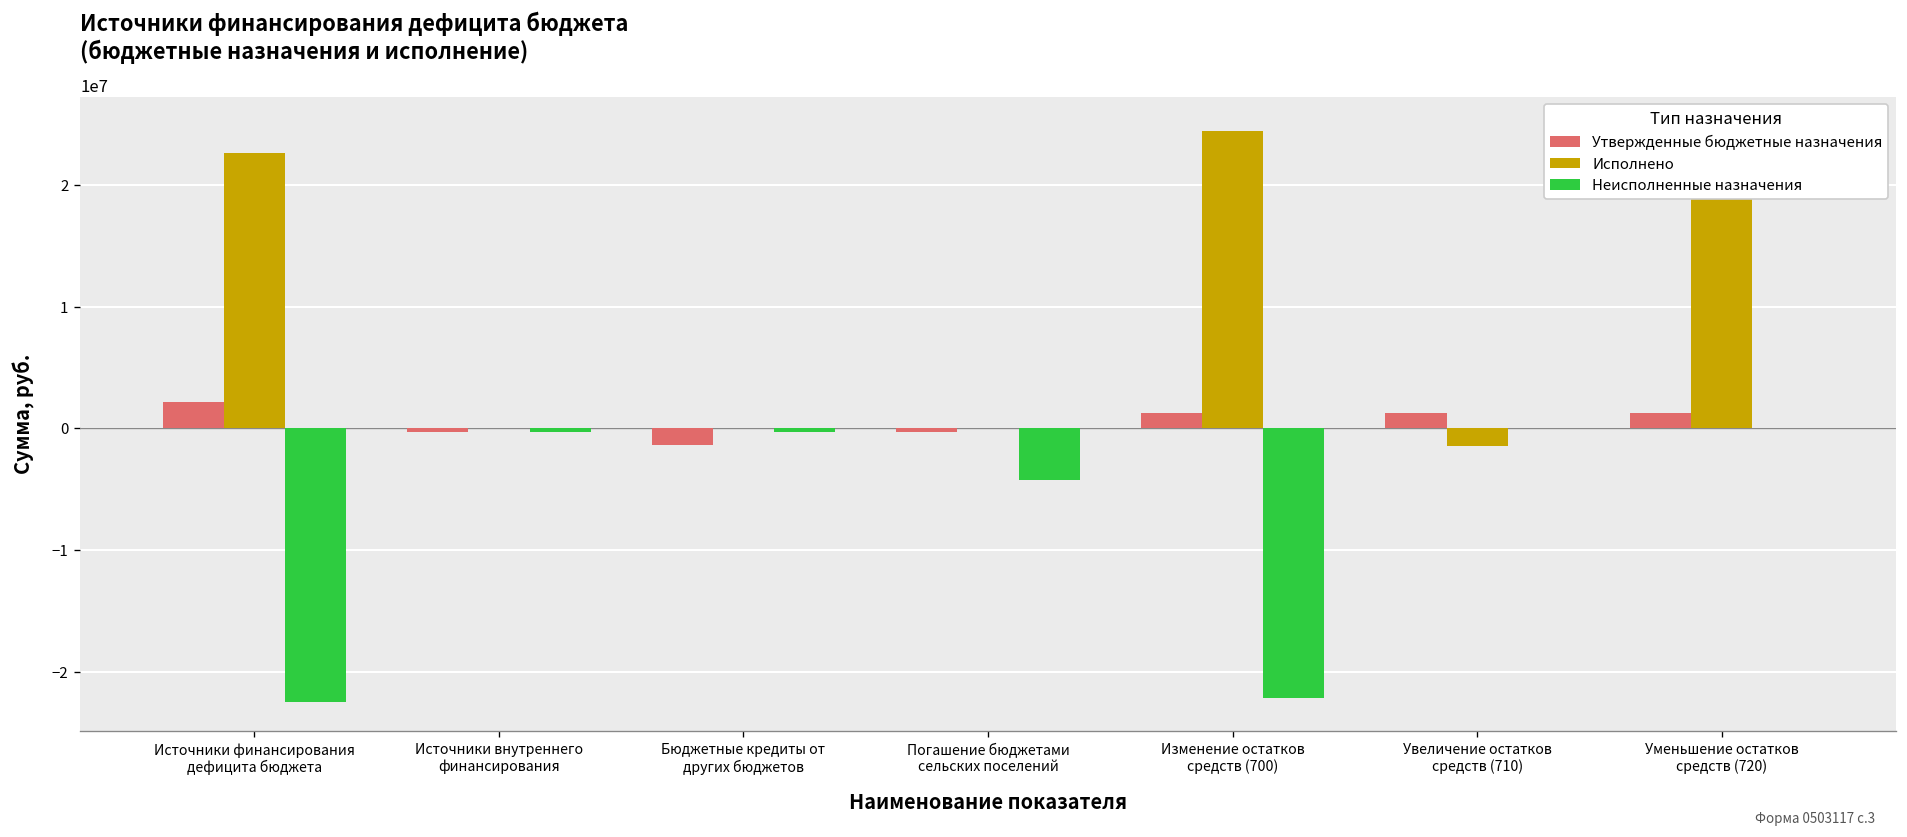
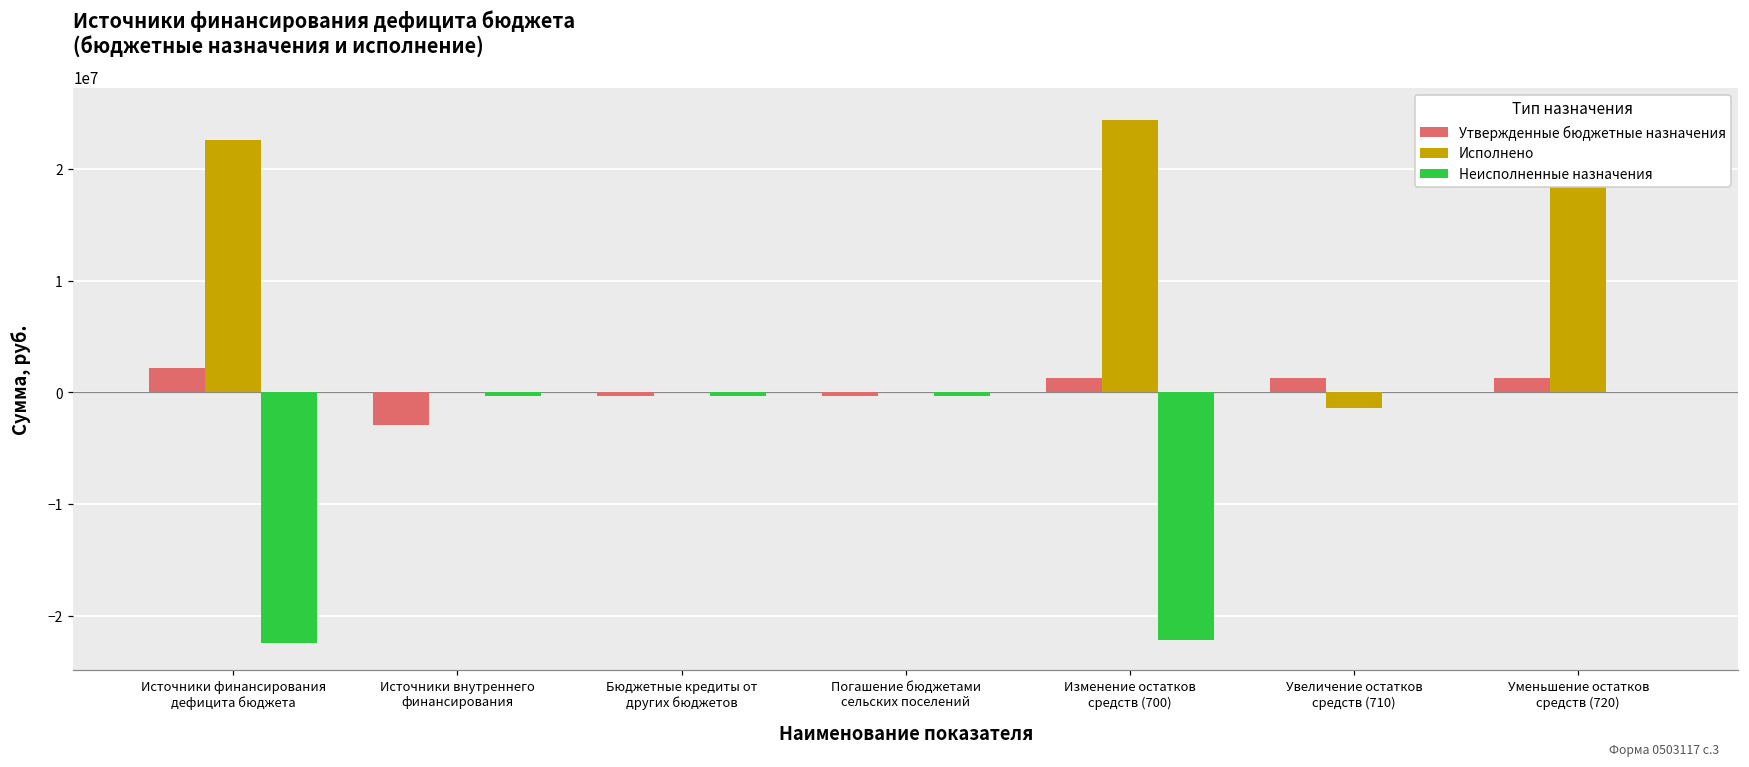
  {
    "Утвержденные бюджетные назначения": {
      "Источники финансирования дефицита бюджета": 2200000,
-     "Источники внутреннего финансирования": -300000,
-     "Бюджетные кредиты от других бюджетов": -1400000,
+     "Источники внутреннего финансирования": -2900000,
+     "Бюджетные кредиты от других бюджетов": -300000,
      "Погашение бюджетами сельских поселений": -300000,
      "Изменение остатков средств (700)": 1300000,
      "Увеличение остатков средств (710)": 1300000,
      "Уменьшение остатков средств (720)": 1300000
    },
    "Исполнено": {
      "Источники финансирования дефицита бюджета": 22600000,
      "Источники внутреннего финансирования": 0,
      "Бюджетные кредиты от других бюджетов": 0,
      "Погашение бюджетами сельских поселений": 0,
      "Изменение остатков средств (700)": 24400000,
      "Увеличение остатков средств (710)": -1400000
    },
    "Неисполненные назначения": {
      "Источники финансирования дефицита бюджета": -22500000,
      "Источники внутреннего финансирования": -300000,
      "Бюджетные кредиты от других бюджетов": -300000,
-     "Погашение бюджетами сельских поселений": -4300000,
+     "Погашение бюджетами сельских поселений": -300000,
      "Изменение остатков средств (700)": -22200000,
      "Увеличение остатков средств (710)": 0,
      "Уменьшение остатков средств (720)": 0
    }
  }
